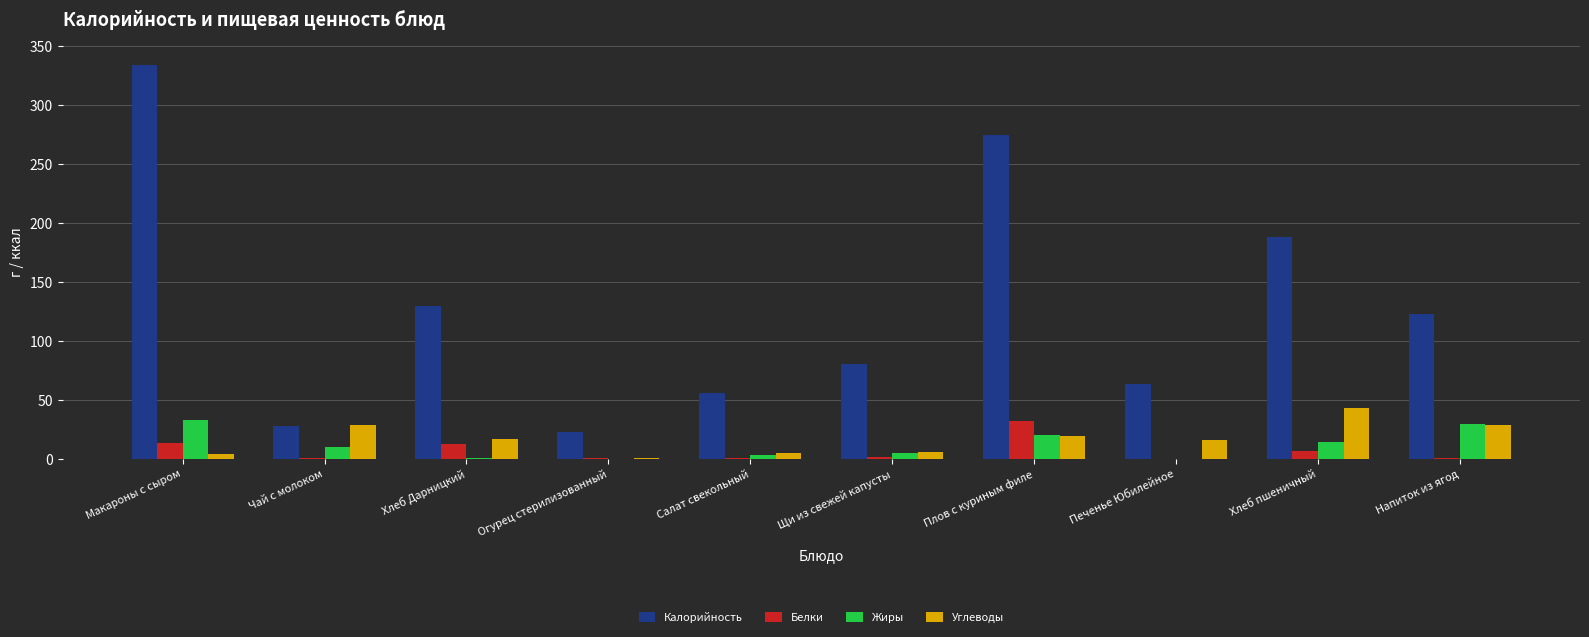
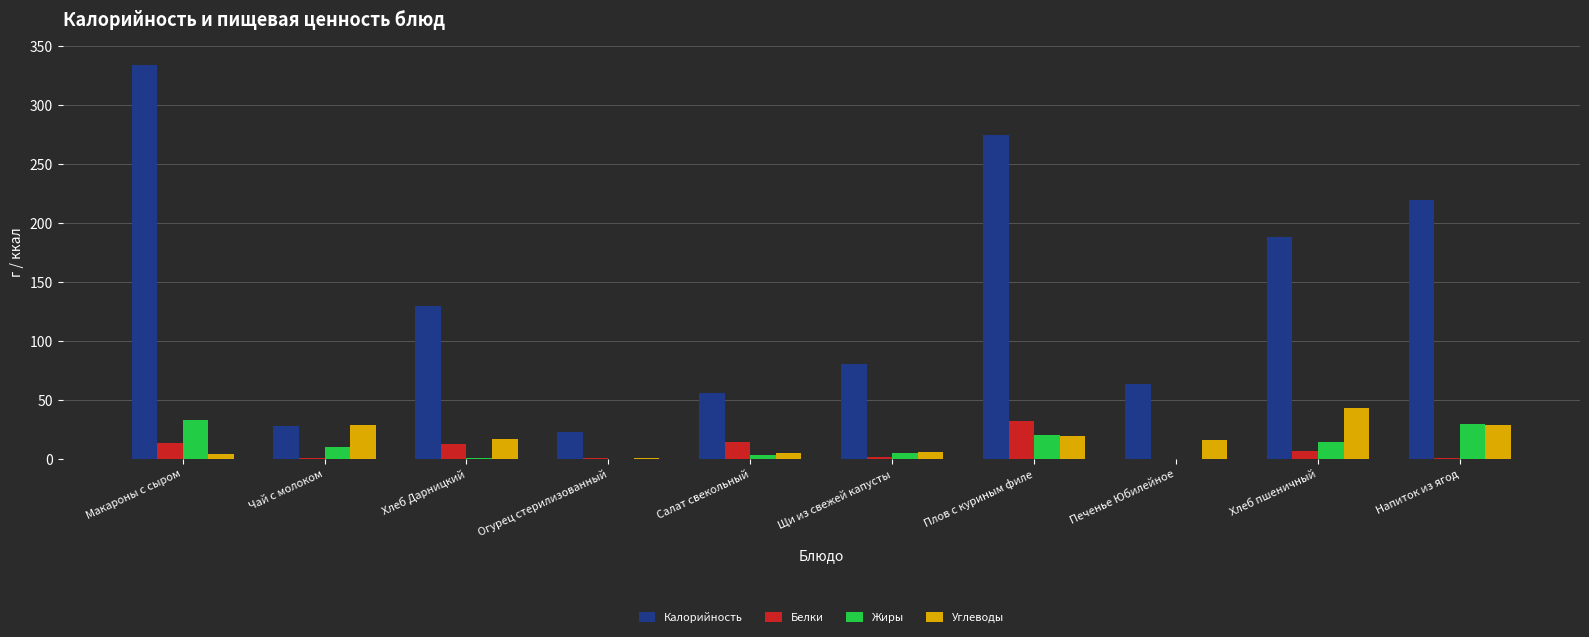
  {
    "Калорийность": {
      "Макароны с сыром": 334,
      "Чай с молоком": 28,
      "Хлеб Дарницкий": 129,
      "Огурец стерилизованный": 23,
      "Салат свекольный": 56,
      "Щи из свежей капусты": 80,
      "Плов с куриным филе": 275,
      "Печенье Юбилейное": 63,
      "Хлеб пшеничный": 188,
-     "Напиток из ягод": 123
+     "Напиток из ягод": 219
    },
    "Белки": {
      "Макароны с сыром": 14,
      "Хлеб Дарницкий": 12,
-     "Салат свекольный": 1,
+     "Салат свекольный": 15,
      "Плов с куриным филе": 32,
      "Хлеб пшеничный": 6
    },
    "Жиры": {
      "Макароны с сыром": 33,
      "Чай с молоком": 10,
      "Салат свекольный": 4,
      "Щи из свежей капусты": 5,
      "Плов с куриным филе": 21,
      "Печенье Юбилейное": 0,
      "Хлеб пшеничный": 15,
      "Напиток из ягод": 29
    },
    "Углеводы": {
      "Макароны с сыром": 4,
      "Чай с молоком": 29,
      "Хлеб Дарницкий": 17,
      "Салат свекольный": 5,
      "Щи из свежей капусты": 6,
      "Плов с куриным филе": 19,
      "Печенье Юбилейное": 16,
      "Хлеб пшеничный": 43,
      "Напиток из ягод": 29
    }
  }
